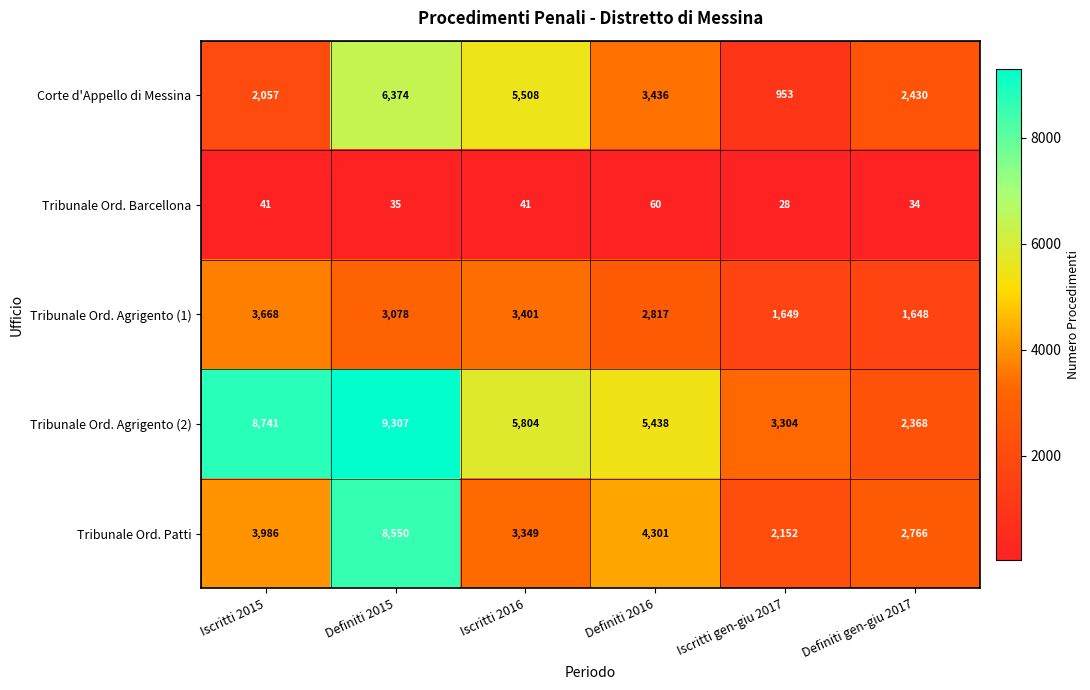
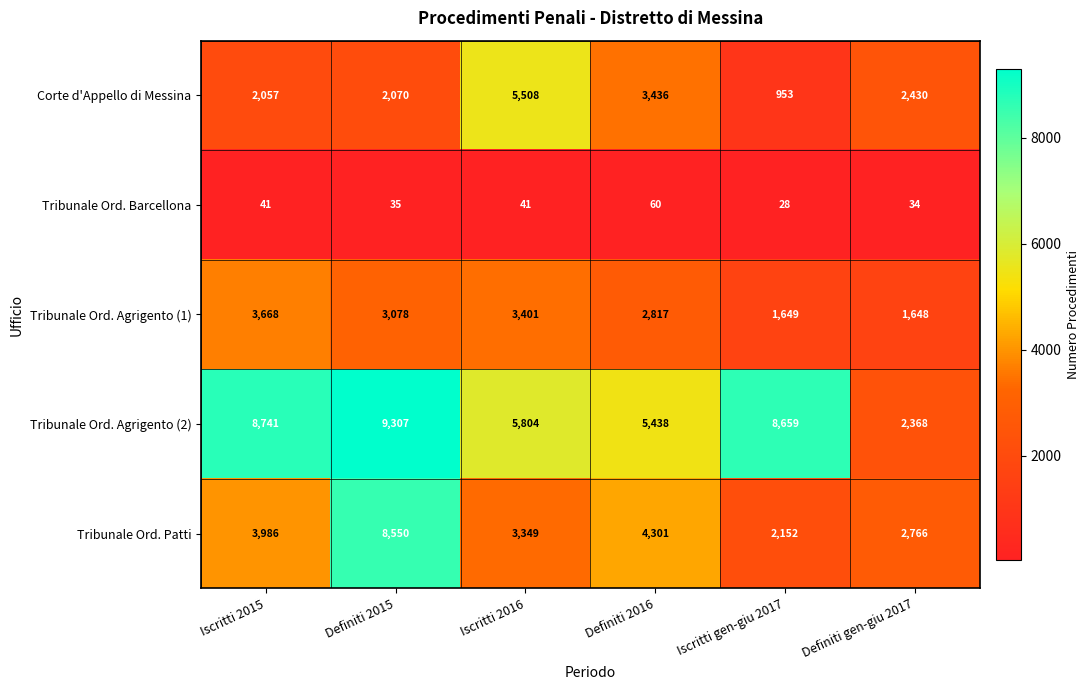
  {
    "Corte d'Appello di Messina": {
      "Iscritti 2015": "2,057",
-     "Definiti 2015": "6,374",
+     "Definiti 2015": "2,070",
      "Iscritti 2016": "5,508",
      "Definiti 2016": "3,436",
      "Iscritti gen-giu 2017": "953",
      "Definiti gen-giu 2017": "2,430"
    },
    "Tribunale Ord. Barcellona": {
      "Iscritti 2015": "41",
      "Definiti 2015": "35",
      "Iscritti 2016": "41",
      "Definiti 2016": "60",
      "Iscritti gen-giu 2017": "28",
      "Definiti gen-giu 2017": "34"
    },
    "Tribunale Ord. Agrigento (1)": {
      "Iscritti 2015": "3,668",
      "Definiti 2015": "3,078",
      "Iscritti 2016": "3,401",
      "Definiti 2016": "2,817",
      "Iscritti gen-giu 2017": "1,649",
      "Definiti gen-giu 2017": "1,648"
    },
    "Tribunale Ord. Agrigento (2)": {
      "Iscritti 2015": "8,741",
      "Definiti 2015": "9,307",
      "Iscritti 2016": "5,804",
      "Definiti 2016": "5,438",
-     "Iscritti gen-giu 2017": "3,304",
+     "Iscritti gen-giu 2017": "8,659",
      "Definiti gen-giu 2017": "2,368"
    },
    "Tribunale Ord. Patti": {
      "Iscritti 2015": "3,986",
      "Definiti 2015": "8,550",
      "Iscritti 2016": "3,349",
      "Definiti 2016": "4,301",
      "Iscritti gen-giu 2017": "2,152",
      "Definiti gen-giu 2017": "2,766"
    }
  }
